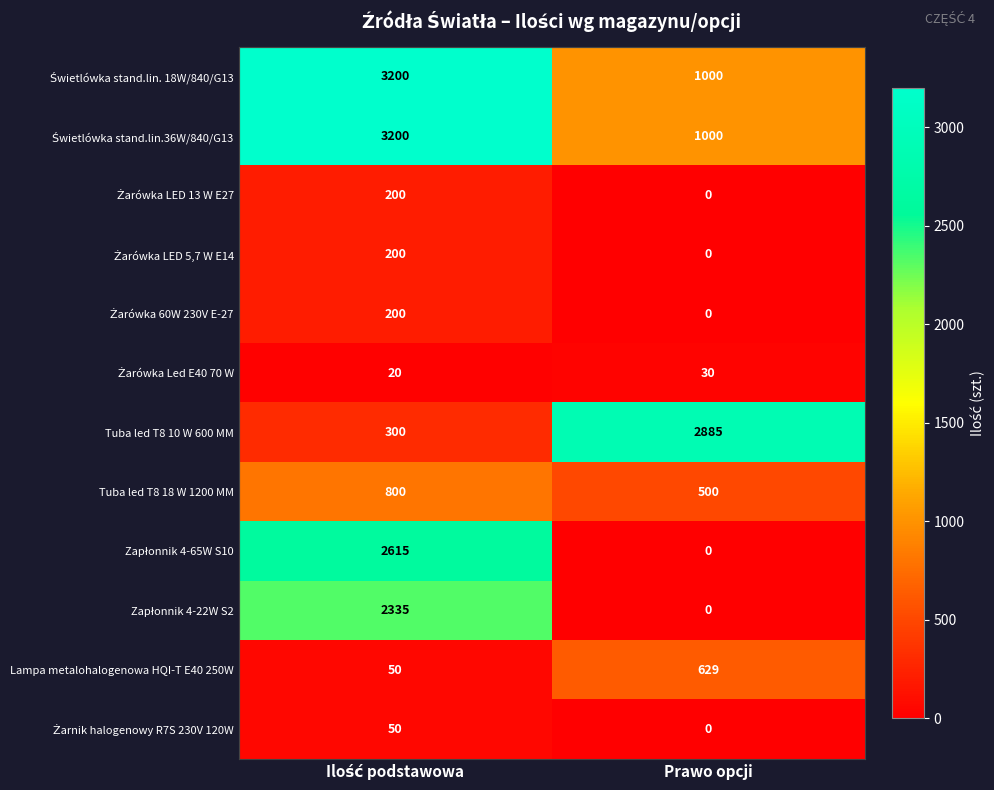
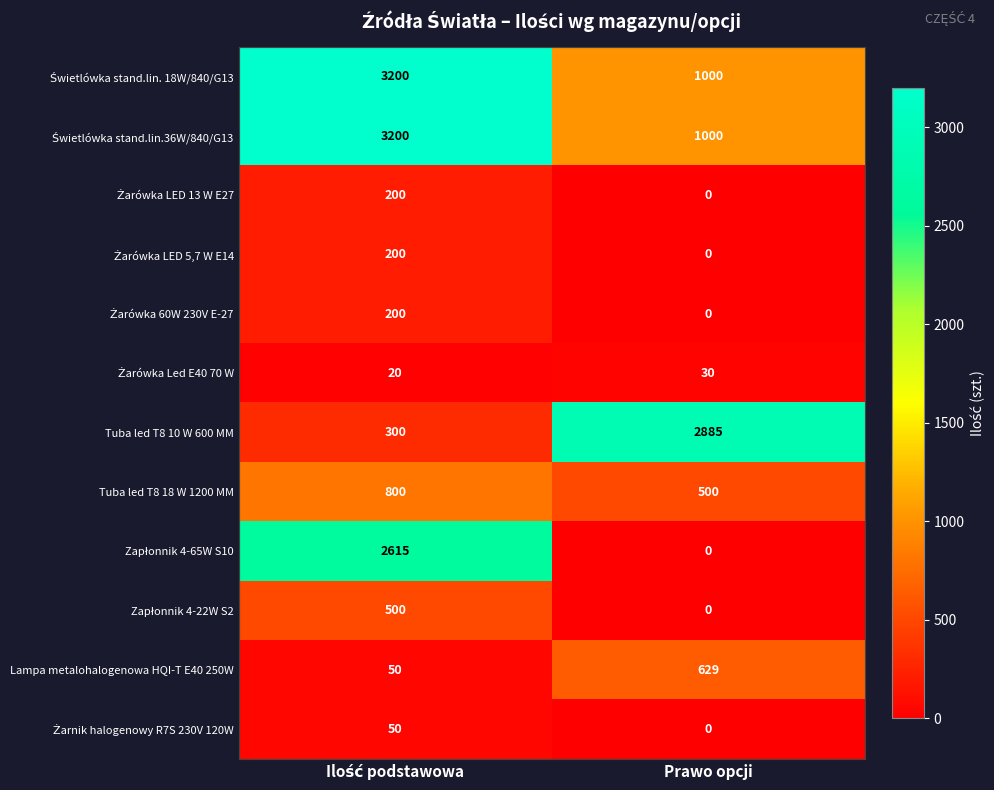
  {
    "Świetlówka stand.lin. 18W/840/G13": {
      "Ilość podstawowa": 3200,
      "Prawo opcji": 1000
    },
    "Świetlówka stand.lin.36W/840/G13": {
      "Ilość podstawowa": 3200,
      "Prawo opcji": 1000
    },
    "Żarówka LED 13 W E27": {
      "Ilość podstawowa": 200,
      "Prawo opcji": 0
    },
    "Żarówka LED 5,7 W E14": {
      "Ilość podstawowa": 200,
      "Prawo opcji": 0
    },
    "Żarówka 60W 230V E-27": {
      "Ilość podstawowa": 200,
      "Prawo opcji": 0
    },
    "Żarówka Led E40 70 W": {
      "Ilość podstawowa": 20,
      "Prawo opcji": 30
    },
    "Tuba led T8 10 W 600 MM": {
      "Ilość podstawowa": 300,
      "Prawo opcji": 2885
    },
    "Tuba led T8 18 W 1200 MM": {
      "Ilość podstawowa": 800,
      "Prawo opcji": 500
    },
    "Zapłonnik 4-65W S10": {
      "Ilość podstawowa": 2615,
      "Prawo opcji": 0
    },
    "Zapłonnik 4-22W S2": {
-     "Ilość podstawowa": 2335,
+     "Ilość podstawowa": 500,
      "Prawo opcji": 0
    },
    "Lampa metalohalogenowa HQI-T E40 250W": {
      "Ilość podstawowa": 50,
      "Prawo opcji": 629
    },
    "Żarnik halogenowy R7S 230V 120W": {
      "Ilość podstawowa": 50,
      "Prawo opcji": 0
    }
  }
